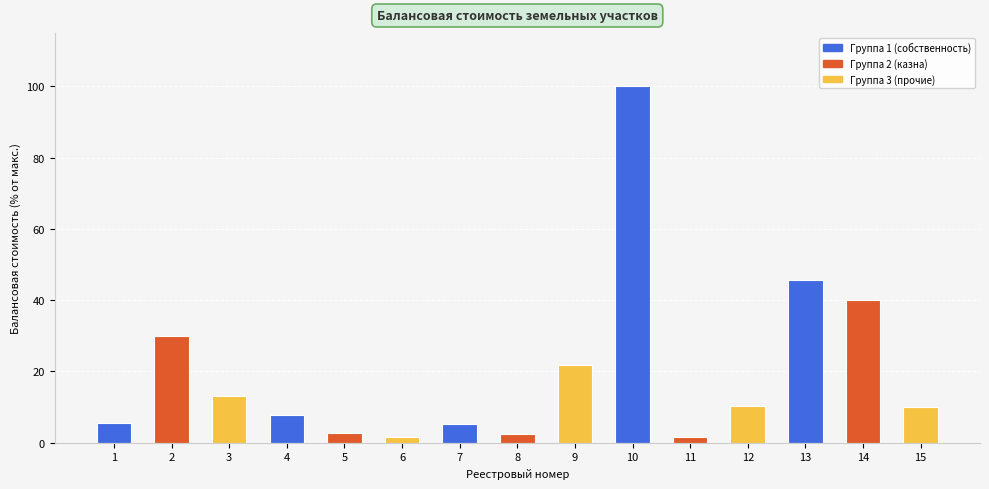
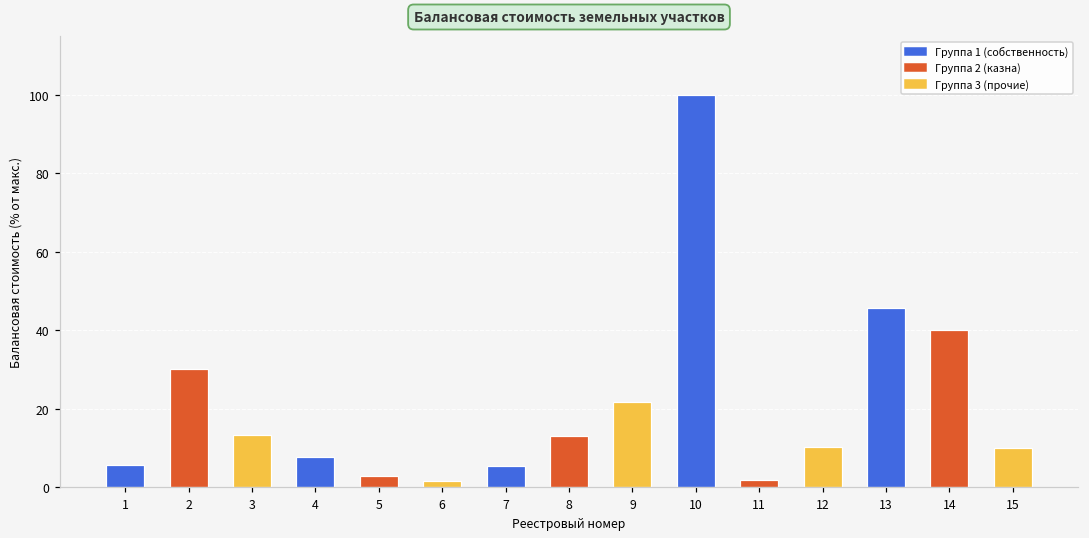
  {
    "1": 6,
    "2": 30,
    "3": 13,
    "4": 8,
    "5": 3,
    "6": 2,
    "7": 5,
-   "8": 3,
+   "8": 13,
    "9": 22,
    "10": 100,
    "11": 2,
    "12": 10,
    "13": 46,
    "14": 40,
    "15": 10
  }
